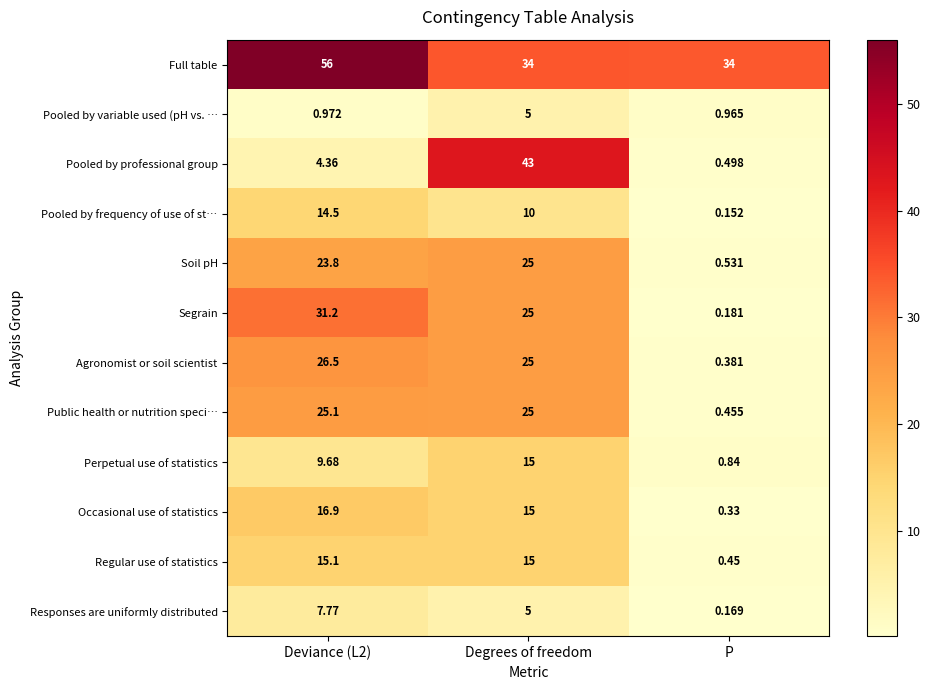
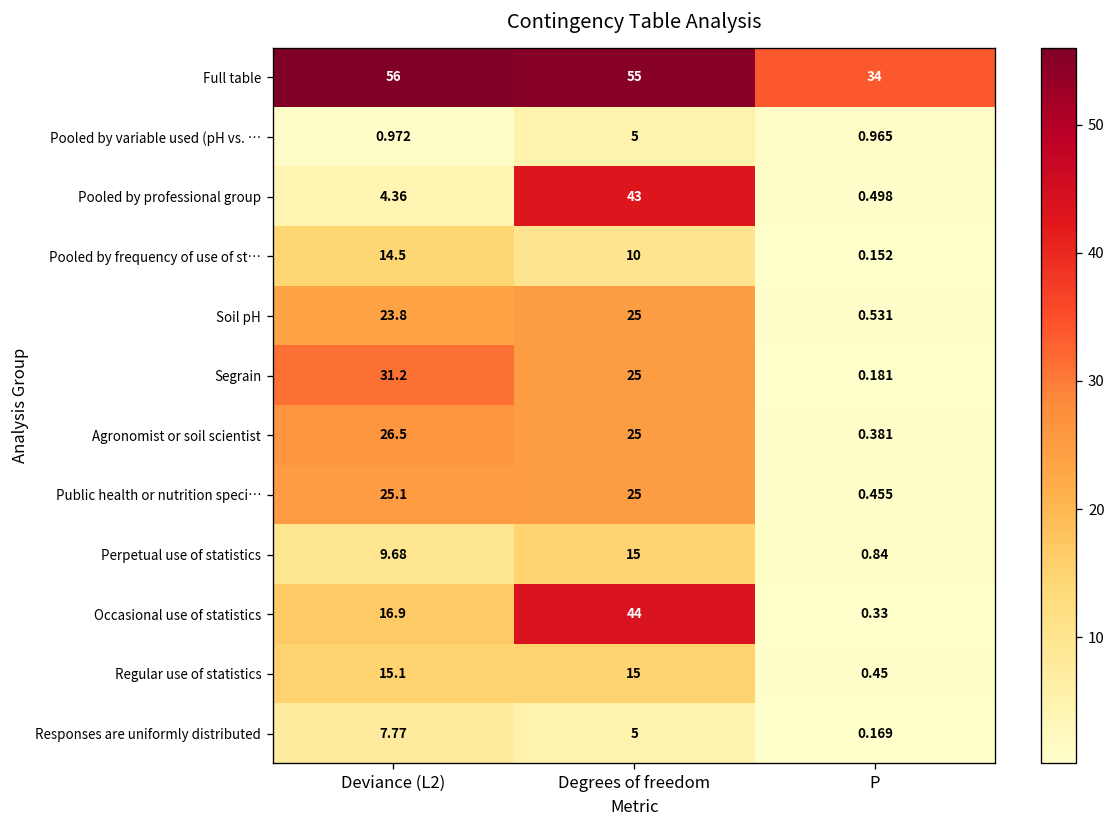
  {
    "Full table": {
      "Deviance (L2)": 56,
-     "Degrees of freedom": 34,
+     "Degrees of freedom": 55,
      "P": 34
    },
    "Pooled by variable used (pH vs. …": {
      "Deviance (L2)": 0.972,
      "Degrees of freedom": 5,
      "P": 0.965
    },
    "Pooled by professional group": {
      "Deviance (L2)": 4.36,
      "Degrees of freedom": 43,
      "P": 0.498
    },
    "Pooled by frequency of use of st…": {
      "Deviance (L2)": 14.5,
      "Degrees of freedom": 10,
      "P": 0.152
    },
    "Soil pH": {
      "Deviance (L2)": 23.8,
      "Degrees of freedom": 25,
      "P": 0.531
    },
    "Segrain": {
      "Deviance (L2)": 31.2,
      "Degrees of freedom": 25,
      "P": 0.181
    },
    "Agronomist or soil scientist": {
      "Deviance (L2)": 26.5,
      "Degrees of freedom": 25,
      "P": 0.381
    },
    "Public health or nutrition speci…": {
      "Deviance (L2)": 25.1,
      "Degrees of freedom": 25,
      "P": 0.455
    },
    "Perpetual use of statistics": {
      "Deviance (L2)": 9.68,
      "Degrees of freedom": 15,
      "P": 0.84
    },
    "Occasional use of statistics": {
      "Deviance (L2)": 16.9,
-     "Degrees of freedom": 15,
+     "Degrees of freedom": 44,
      "P": 0.33
    },
    "Regular use of statistics": {
      "Deviance (L2)": 15.1,
      "Degrees of freedom": 15,
      "P": 0.45
    },
    "Responses are uniformly distributed": {
      "Deviance (L2)": 7.77,
      "Degrees of freedom": 5,
      "P": 0.169
    }
  }
